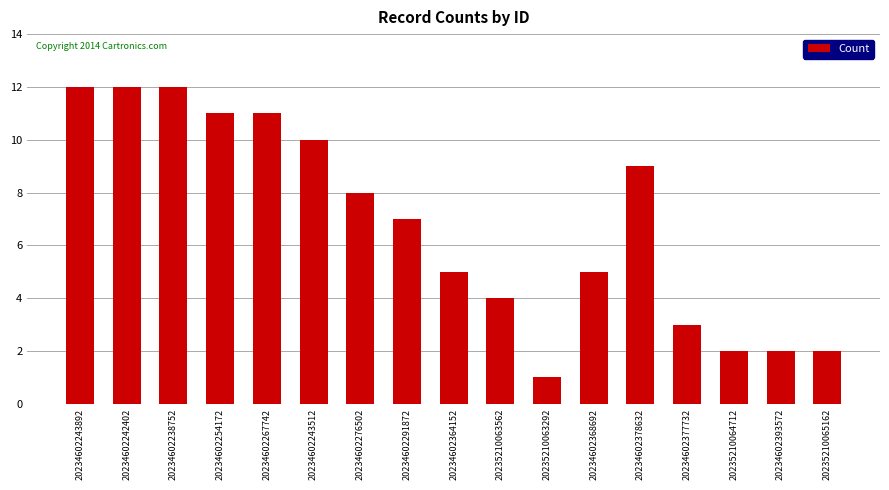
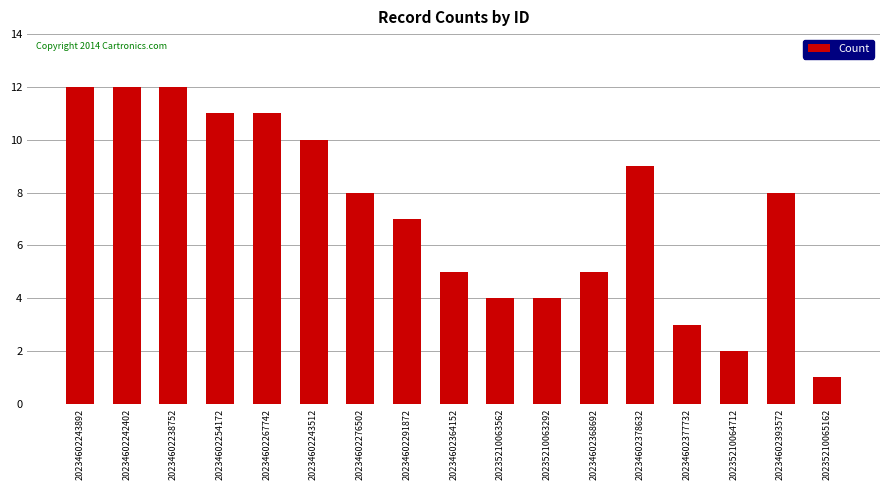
  {
    "20234602243892": 12,
    "20234602242402": 12,
    "20234602238752": 12,
    "20234602254172": 11,
    "20234602267742": 11,
    "20234602243512": 10,
    "20234602276502": 8,
    "20234602291872": 7,
    "20234602364152": 5,
    "20235210063562": 4,
-   "20235210063292": 1,
+   "20235210063292": 4,
    "20234602368692": 5,
    "20234602378632": 9,
    "20234602377732": 3,
    "20235210064712": 2,
-   "20234602393572": 2,
-   "20235210065162": 2
+   "20234602393572": 8,
+   "20235210065162": 1
  }
